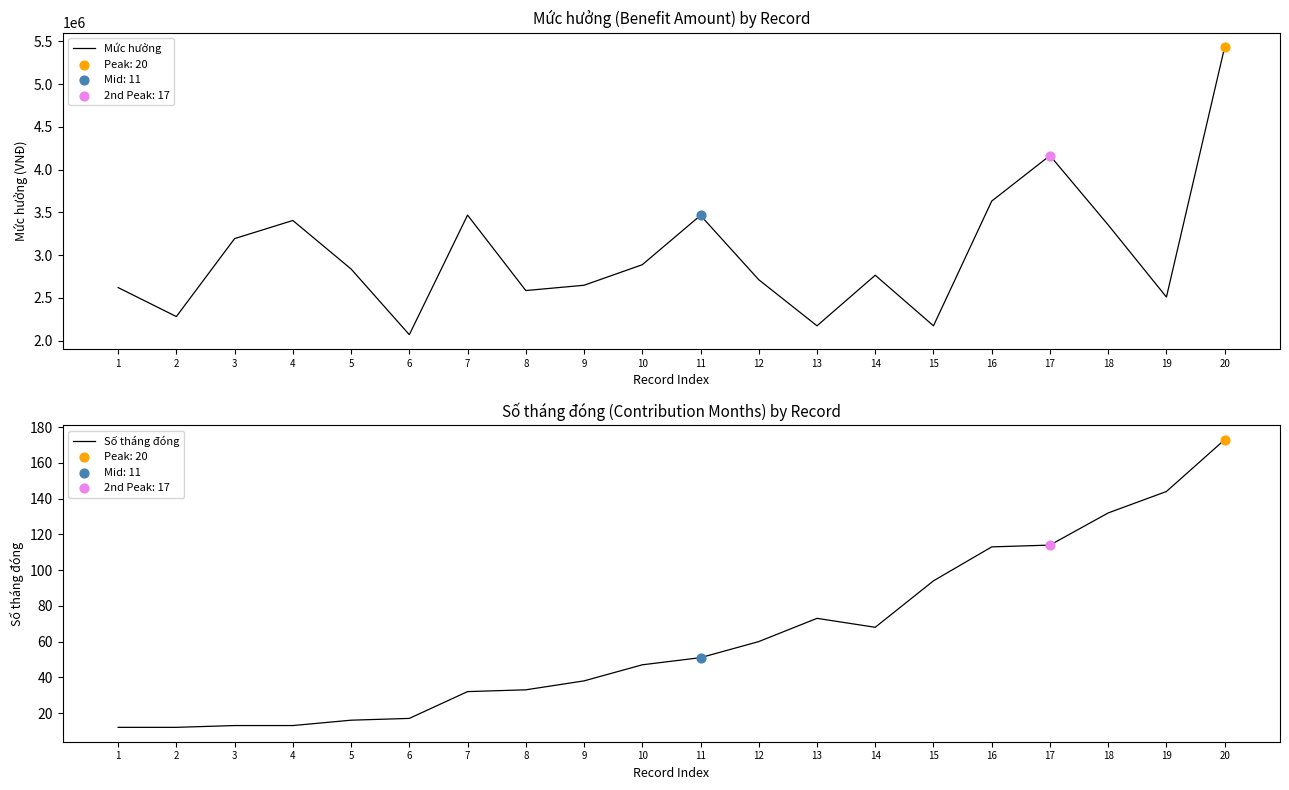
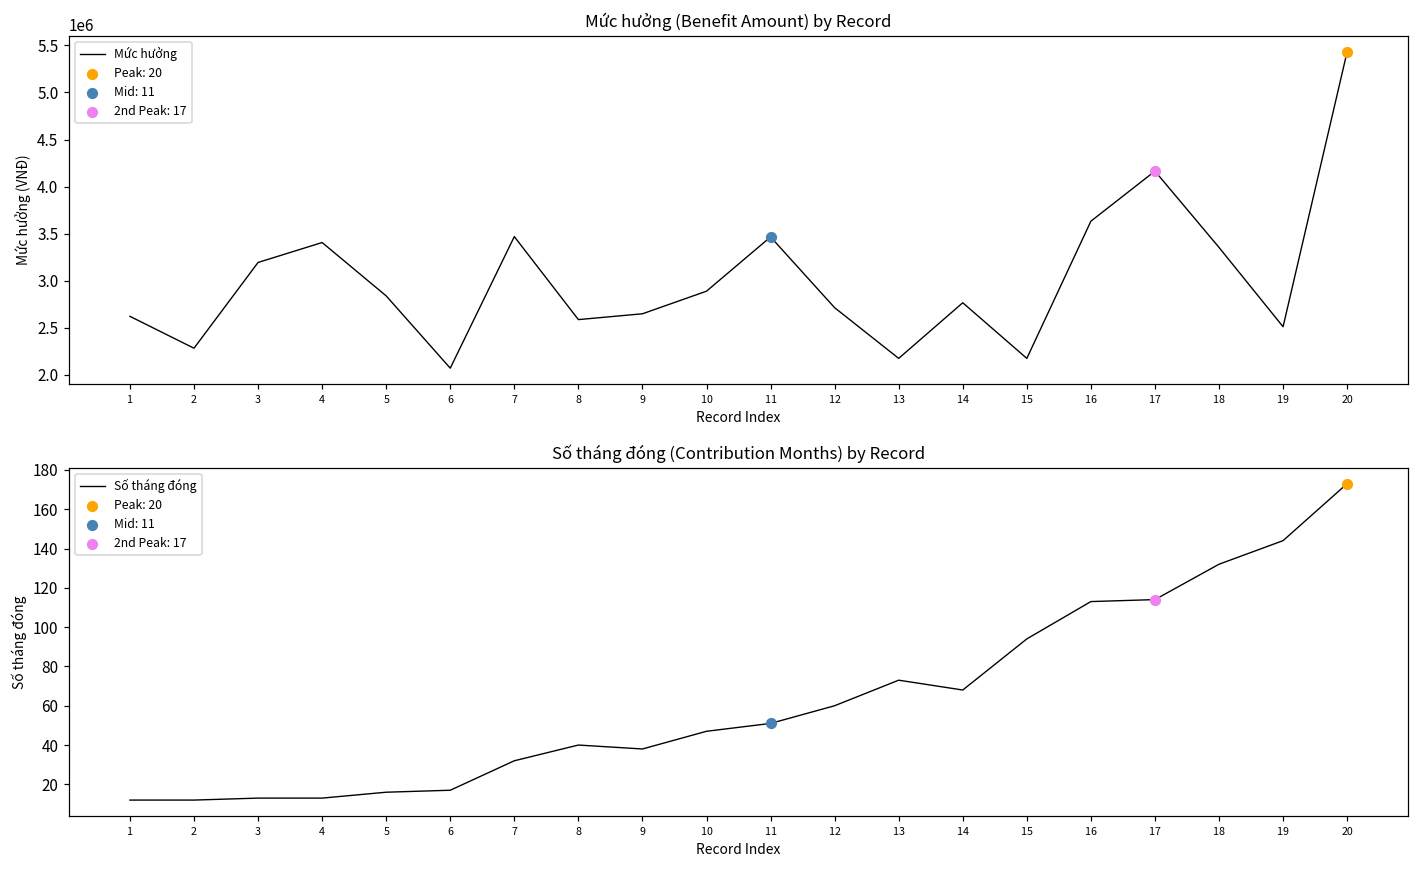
  {
    "Mức hưởng (Benefit Amount) by Record": {
      "Mức hưởng": {
        "1": 2600000,
        "2": 2300000,
        "3": 3200000,
        "4": 3400000,
        "5": 2800000,
        "6": 2100000,
        "7": 3500000,
        "8": 2600000,
        "9": 2600000,
        "10": 2900000,
        "12": 2700000,
        "13": 2200000,
        "14": 2800000,
        "15": 2200000,
        "16": 3600000,
        "18": 3400000,
        "19": 2500000
      }
    },
    "Số tháng đóng (Contribution Months) by Record": {
      "Số tháng đóng": {
        "1": 12,
        "2": 12,
        "3": 13,
        "4": 13,
        "5": 16,
        "6": 17,
        "7": 32,
-       "8": 33,
+       "8": 40,
        "9": 38,
        "10": 47,
        "12": 60,
        "13": 73,
        "14": 68,
        "15": 94,
        "16": 113,
        "18": 132,
        "19": 144
      }
    }
  }
